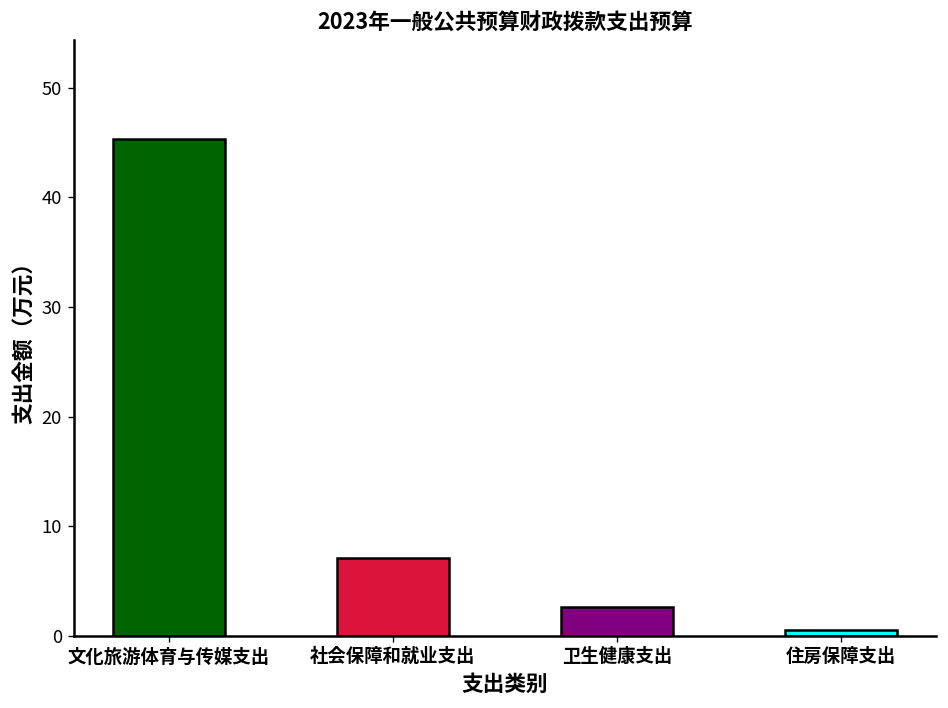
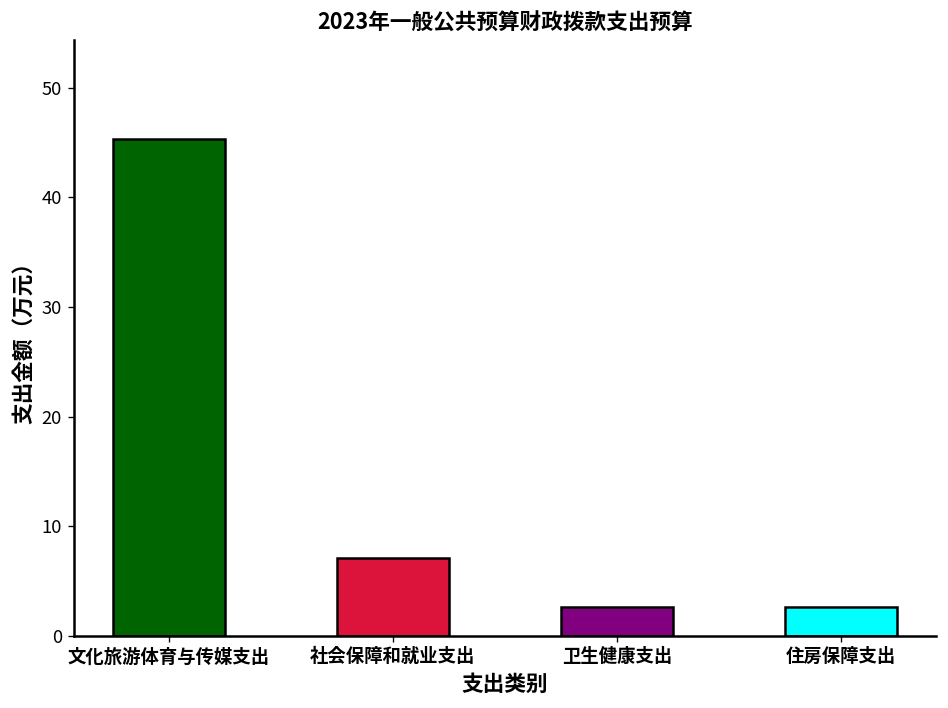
  {
    "文化旅游体育与传媒支出": 45,
    "社会保障和就业支出": 7,
    "卫生健康支出": 3,
-   "住房保障支出": 1
+   "住房保障支出": 3
  }
